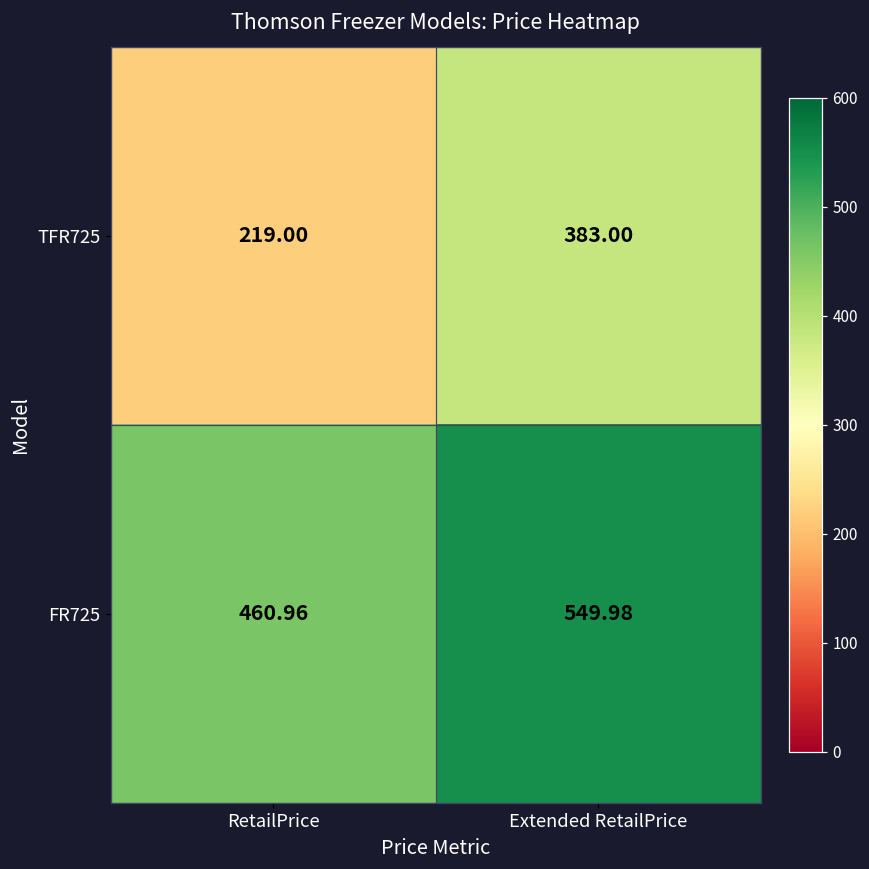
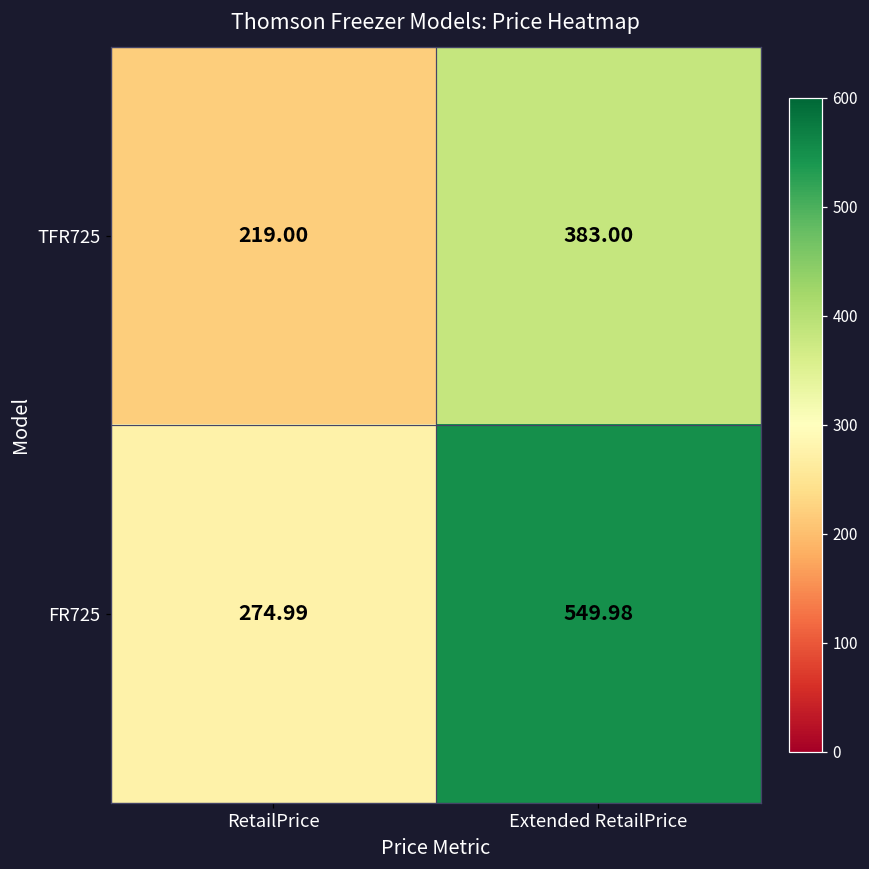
  {
    "TFR725": {
      "RetailPrice": 219.00,
      "Extended RetailPrice": 383.00
    },
    "FR725": {
-     "RetailPrice": 460.96,
+     "RetailPrice": 274.99,
      "Extended RetailPrice": 549.98
    }
  }
